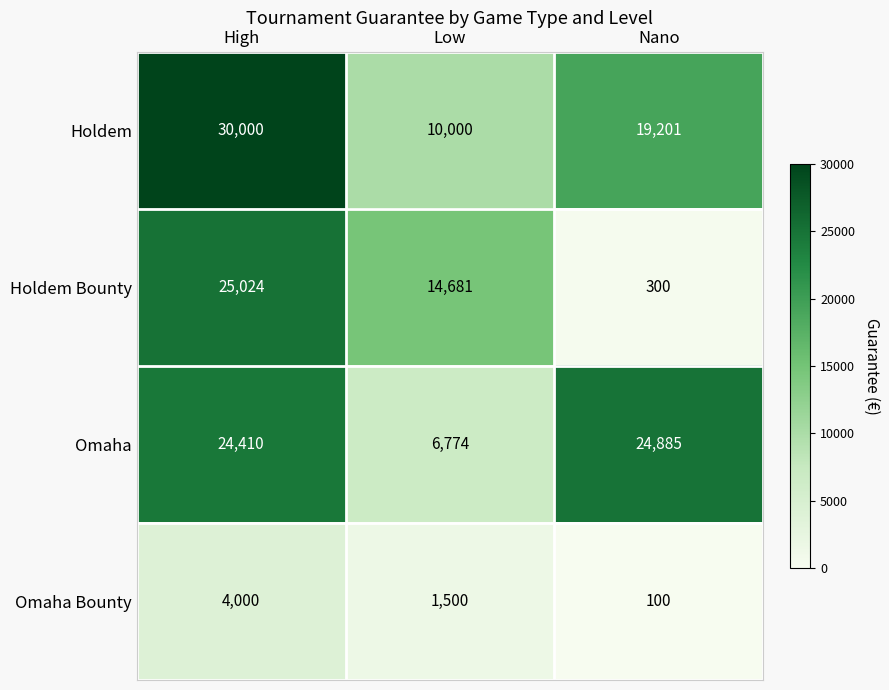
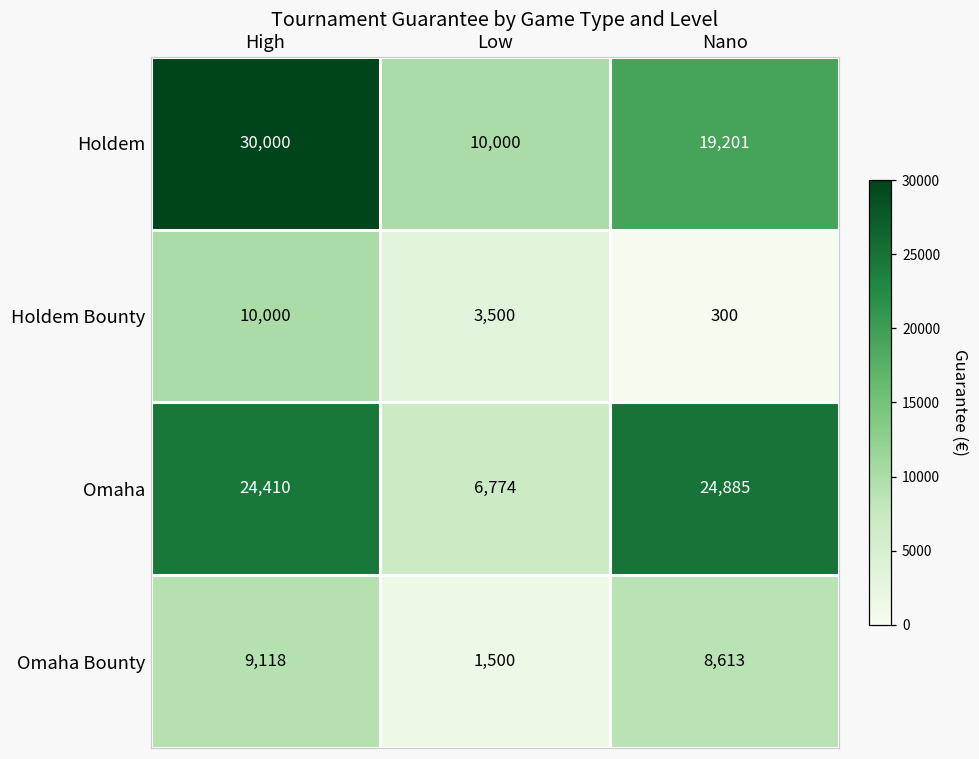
  {
    "Holdem": {
      "High": "30,000",
      "Low": "10,000",
      "Nano": "19,201"
    },
    "Holdem Bounty": {
-     "High": "25,024",
-     "Low": "14,681",
+     "High": "10,000",
+     "Low": "3,500",
      "Nano": "300"
    },
    "Omaha": {
      "High": "24,410",
      "Low": "6,774",
      "Nano": "24,885"
    },
    "Omaha Bounty": {
-     "High": "4,000",
+     "High": "9,118",
      "Low": "1,500",
-     "Nano": "100"
+     "Nano": "8,613"
    }
  }
